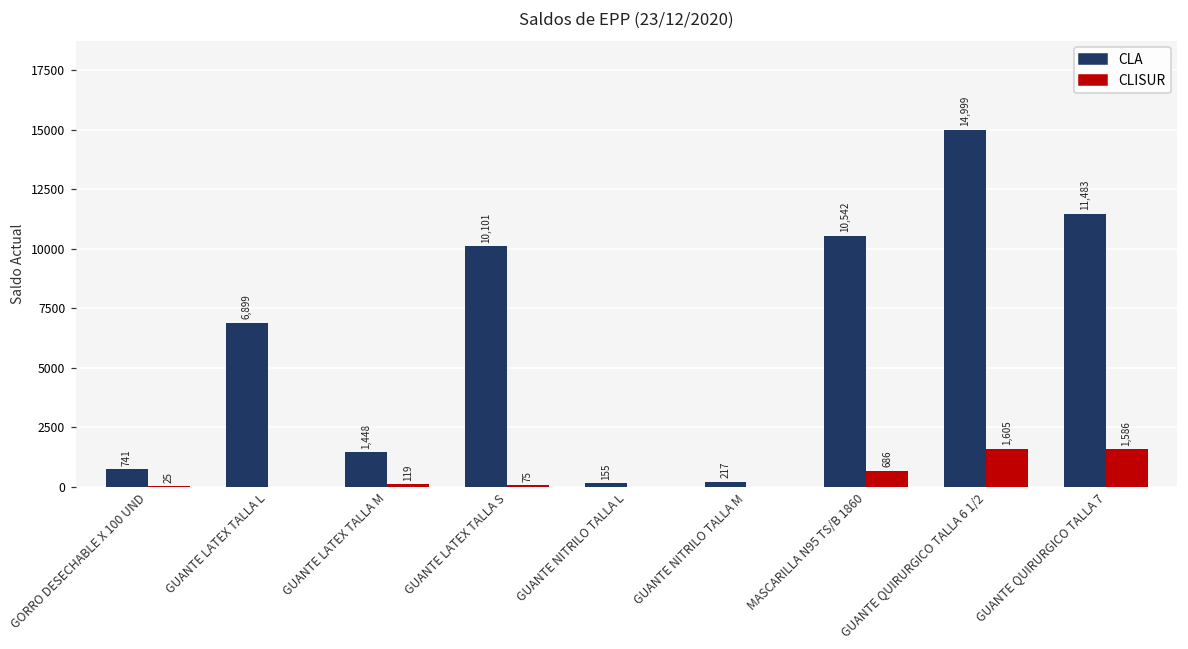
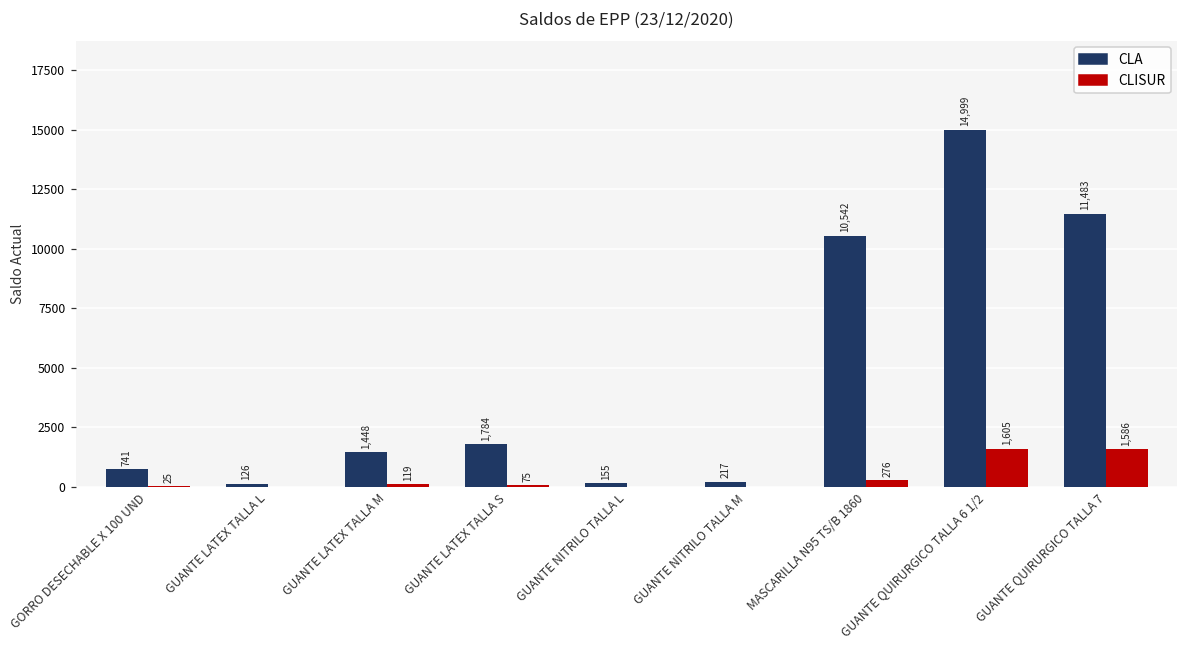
  {
    "CLA": {
      "GORRO DESECHABLE X 100 UND": "741",
-     "GUANTE LATEX TALLA L": "6,899",
+     "GUANTE LATEX TALLA L": "126",
      "GUANTE LATEX TALLA M": "1,448",
-     "GUANTE LATEX TALLA S": "10,101",
+     "GUANTE LATEX TALLA S": "1,784",
      "GUANTE NITRILO TALLA L": "155",
      "GUANTE NITRILO TALLA M": "217",
      "MASCARILLA N95 TS/B 1860": "10,542",
      "GUANTE QUIRURGICO TALLA 6 1/2": "14,999",
      "GUANTE QUIRURGICO TALLA 7": "11,483"
    },
    "CLISUR": {
      "GORRO DESECHABLE X 100 UND": "25",
      "GUANTE LATEX TALLA M": "119",
      "GUANTE LATEX TALLA S": "75",
-     "MASCARILLA N95 TS/B 1860": "686",
+     "MASCARILLA N95 TS/B 1860": "276",
      "GUANTE QUIRURGICO TALLA 6 1/2": "1,605",
      "GUANTE QUIRURGICO TALLA 7": "1,586"
    }
  }
